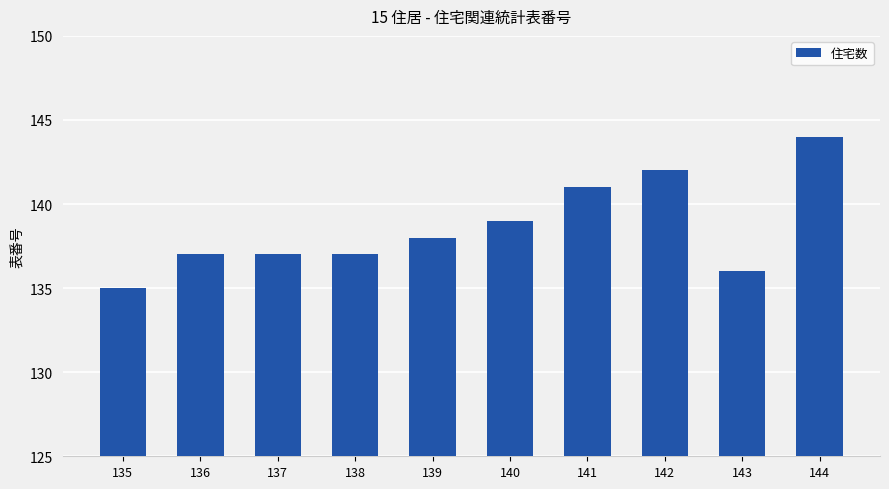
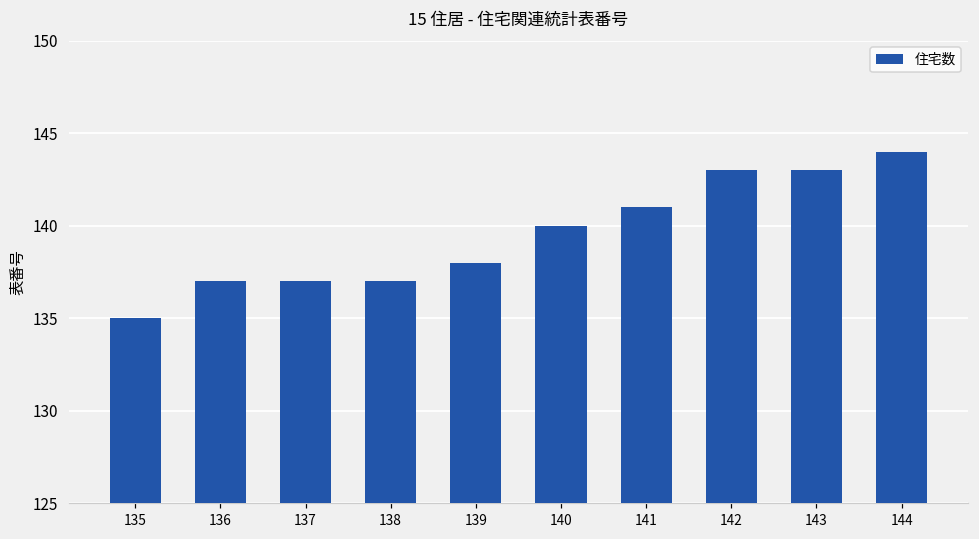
  {
    "135": 135,
    "136": 137,
    "137": 137,
    "138": 137,
    "139": 138,
-   "140": 139,
+   "140": 140,
    "141": 141,
-   "142": 142,
-   "143": 136,
+   "142": 143,
+   "143": 143,
    "144": 144
  }
